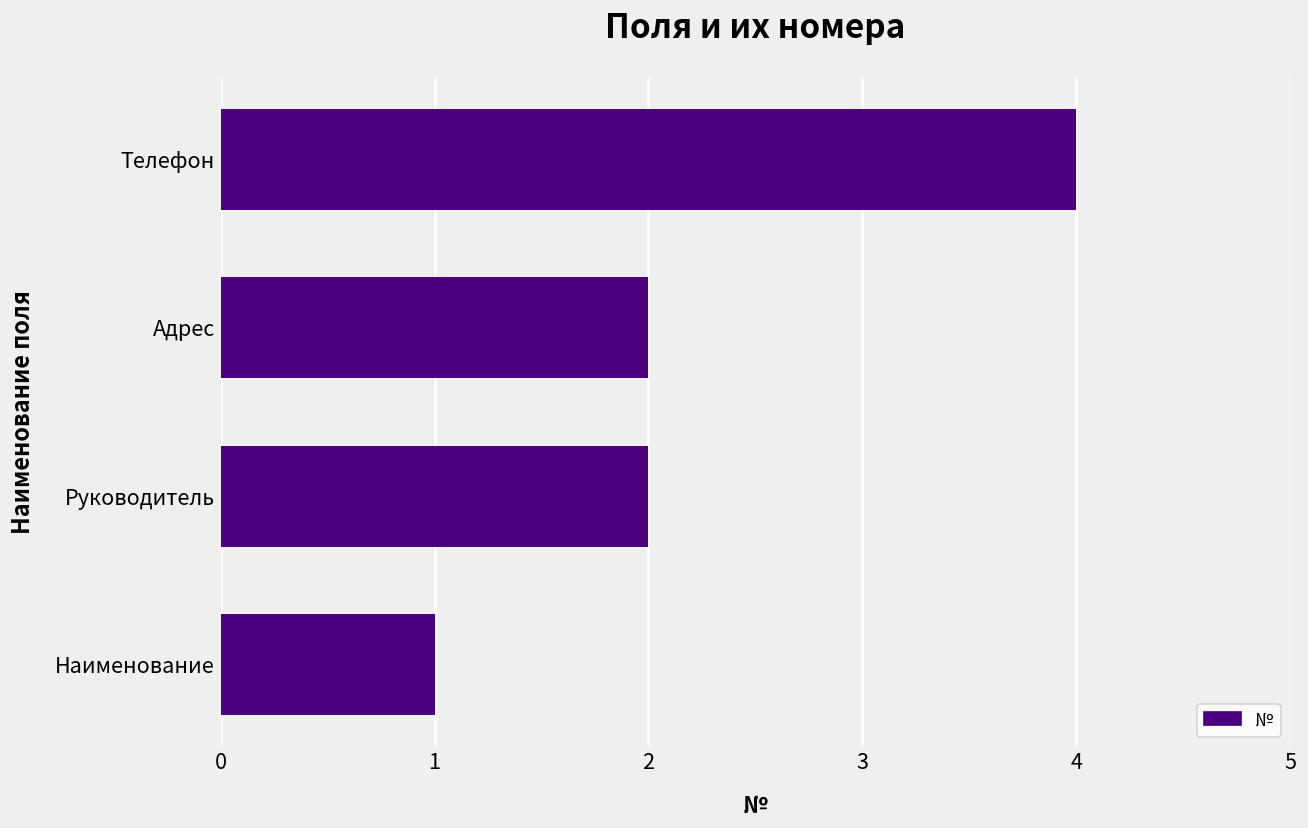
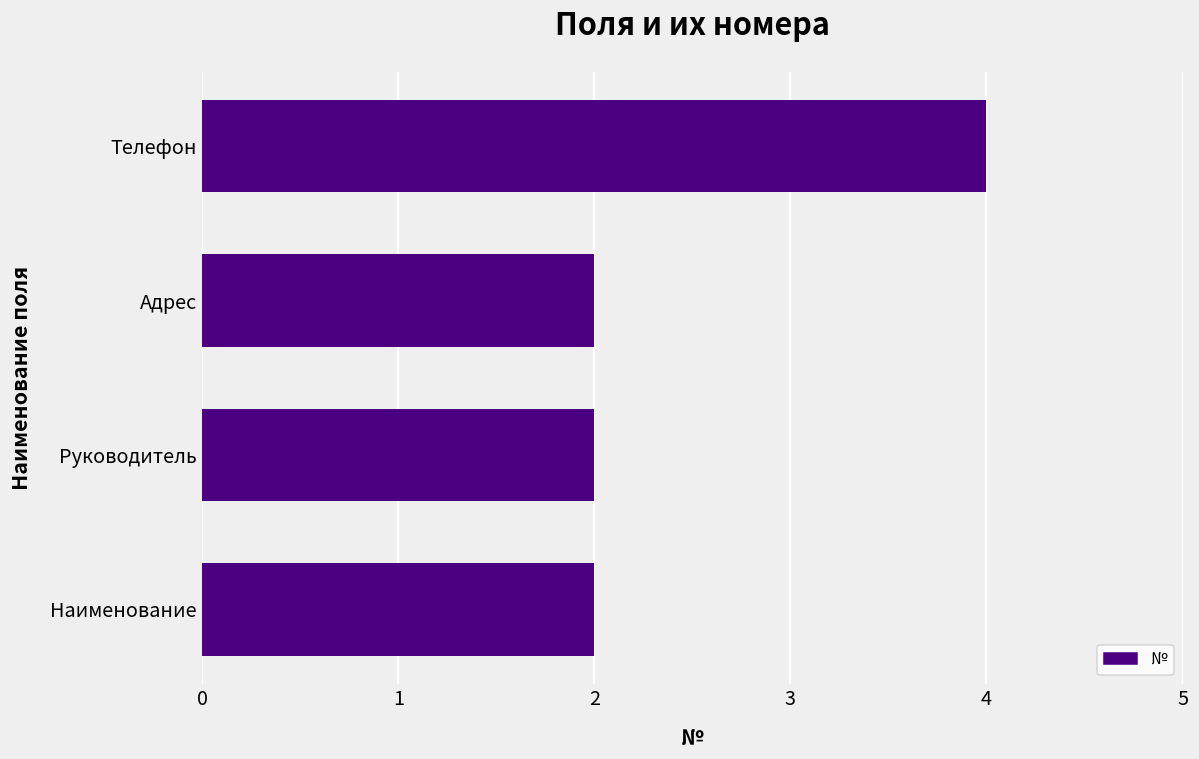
  {
    "Телефон": 4,
    "Адрес": 2,
    "Руководитель": 2,
-   "Наименование": 1
+   "Наименование": 2
  }
